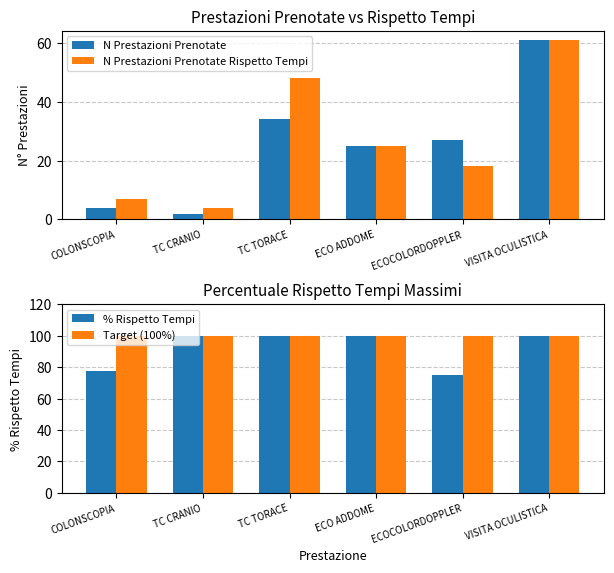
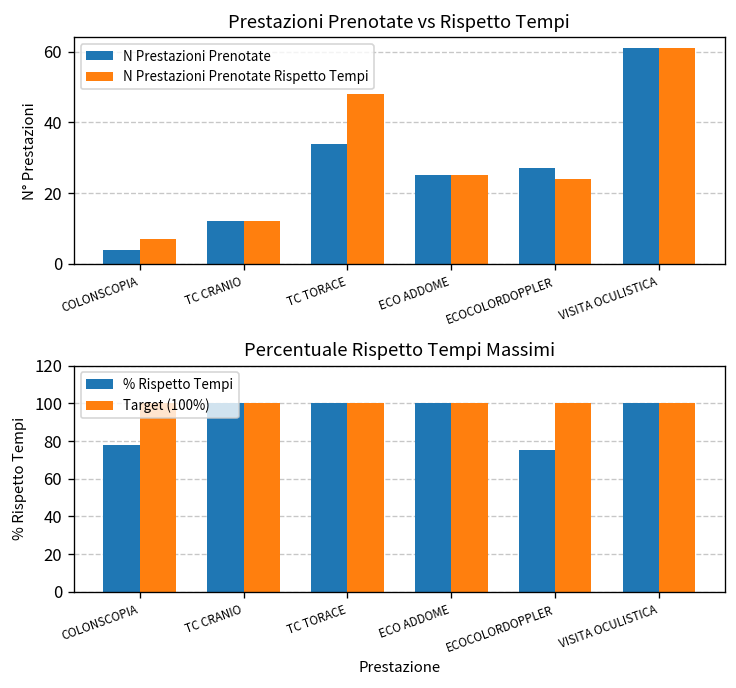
  {
    "Prestazioni Prenotate vs Rispetto Tempi": {
      "N Prestazioni Prenotate": {
        "COLONSCOPIA": 4,
-       "TC CRANIO": 2,
+       "TC CRANIO": 12,
        "TC TORACE": 34,
        "ECO ADDOME": 25,
        "ECOCOLORDOPPLER": 27,
        "VISITA OCULISTICA": 61
      },
      "N Prestazioni Prenotate Rispetto Tempi": {
        "COLONSCOPIA": 7,
-       "TC CRANIO": 4,
+       "TC CRANIO": 12,
        "TC TORACE": 48,
        "ECO ADDOME": 25,
-       "ECOCOLORDOPPLER": 18,
+       "ECOCOLORDOPPLER": 24,
        "VISITA OCULISTICA": 61
      }
    },
    "Percentuale Rispetto Tempi Massimi": {
      "% Rispetto Tempi": {
        "COLONSCOPIA": 78,
        "TC TORACE": 100,
        "ECO ADDOME": 100,
        "ECOCOLORDOPPLER": 75,
        "VISITA OCULISTICA": 100
      },
      "Target (100%)": {
        "TC CRANIO": 100,
        "TC TORACE": 100,
        "ECO ADDOME": 100,
        "ECOCOLORDOPPLER": 100,
        "VISITA OCULISTICA": 100
      }
    }
  }
